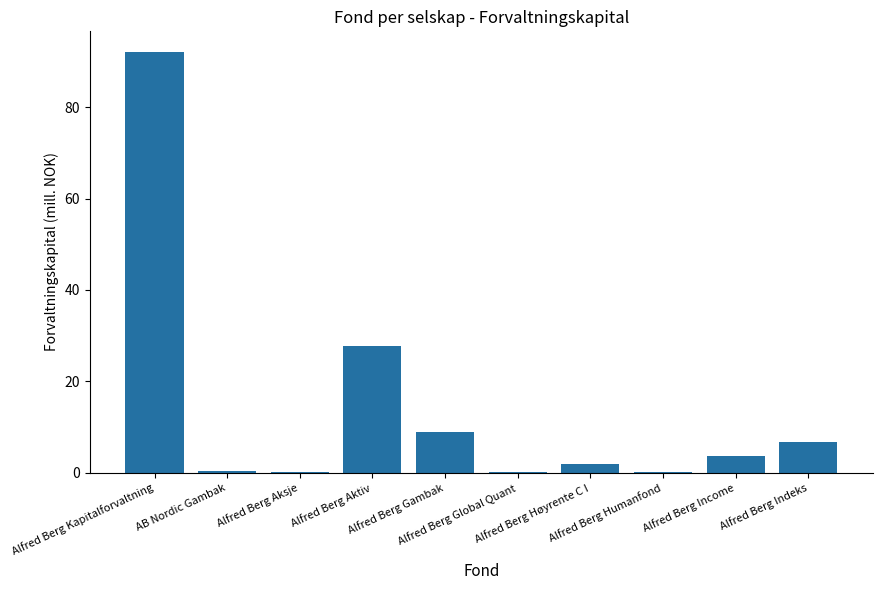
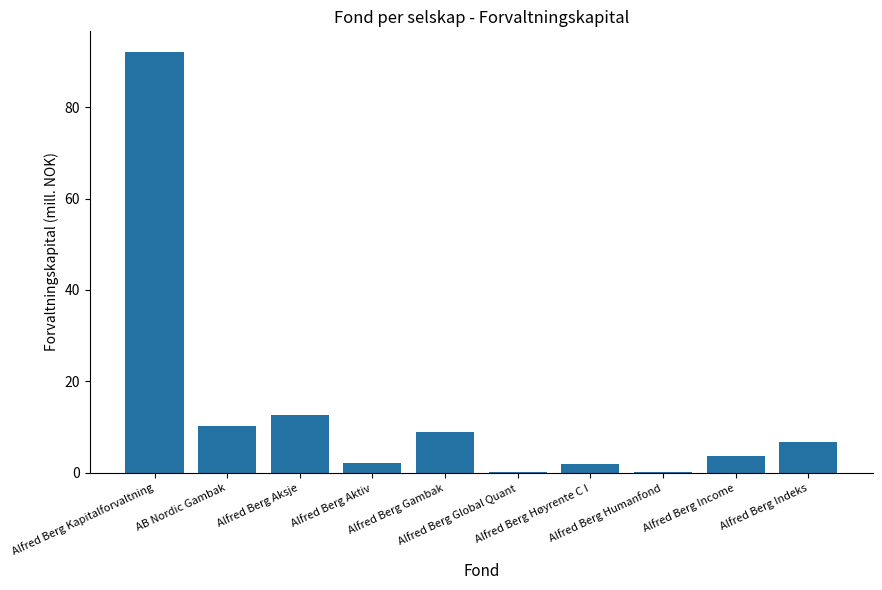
  {
    "Alfred Berg Kapitalforvaltning": 92,
-   "AB Nordic Gambak": 0,
-   "Alfred Berg Aksje": 0,
-   "Alfred Berg Aktiv": 28,
+   "AB Nordic Gambak": 10,
+   "Alfred Berg Aksje": 13,
+   "Alfred Berg Aktiv": 2,
    "Alfred Berg Gambak": 9,
    "Alfred Berg Høyrente C I": 2,
    "Alfred Berg Income": 4,
    "Alfred Berg Indeks": 7
  }
